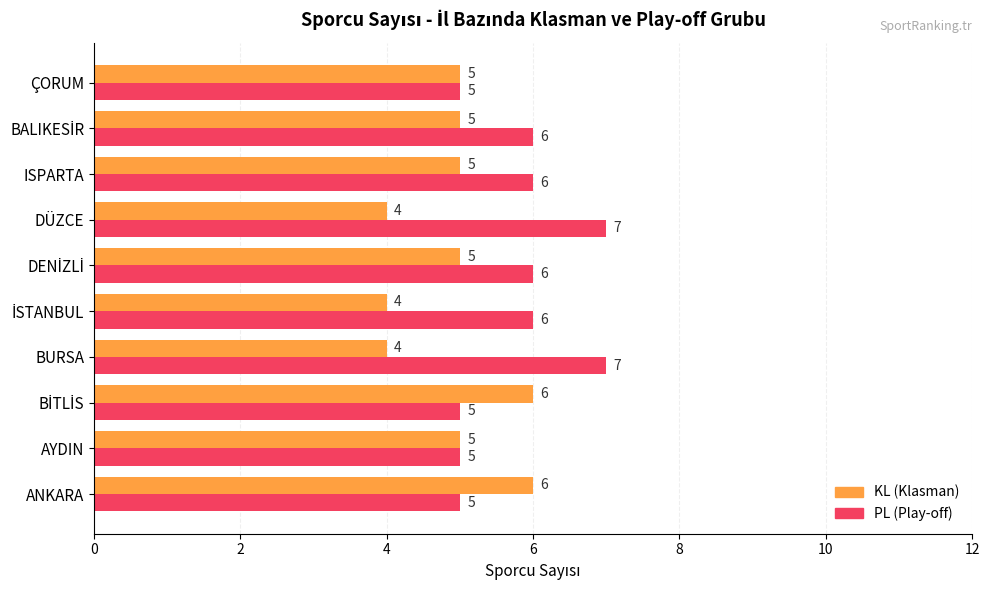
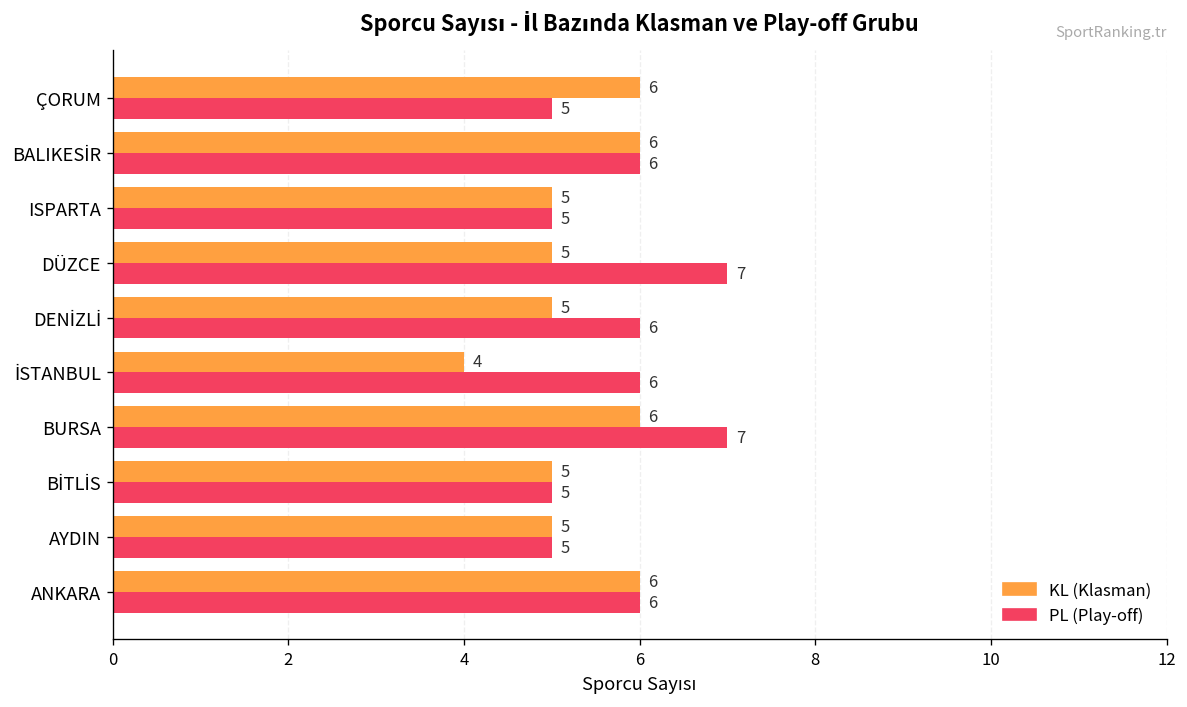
  {
    "KL (Klasman)": {
-     "ÇORUM": 5,
-     "BALIKESİR": 5,
+     "ÇORUM": 6,
+     "BALIKESİR": 6,
      "ISPARTA": 5,
-     "DÜZCE": 4,
+     "DÜZCE": 5,
      "DENİZLİ": 5,
      "İSTANBUL": 4,
-     "BURSA": 4,
-     "BİTLİS": 6,
+     "BURSA": 6,
+     "BİTLİS": 5,
      "AYDIN": 5,
      "ANKARA": 6
    },
    "PL (Play-off)": {
      "ÇORUM": 5,
      "BALIKESİR": 6,
-     "ISPARTA": 6,
+     "ISPARTA": 5,
      "DÜZCE": 7,
      "DENİZLİ": 6,
      "İSTANBUL": 6,
      "BURSA": 7,
      "BİTLİS": 5,
      "AYDIN": 5,
-     "ANKARA": 5
+     "ANKARA": 6
    }
  }
